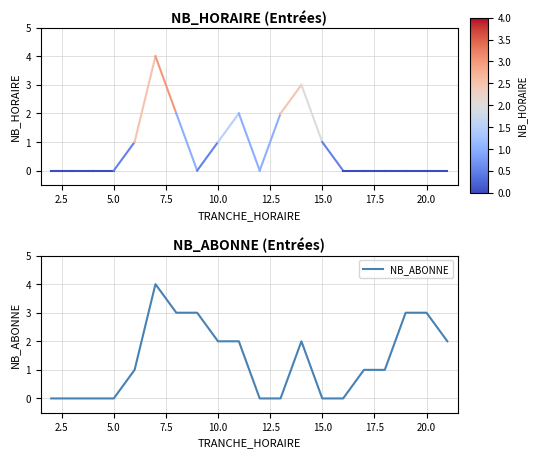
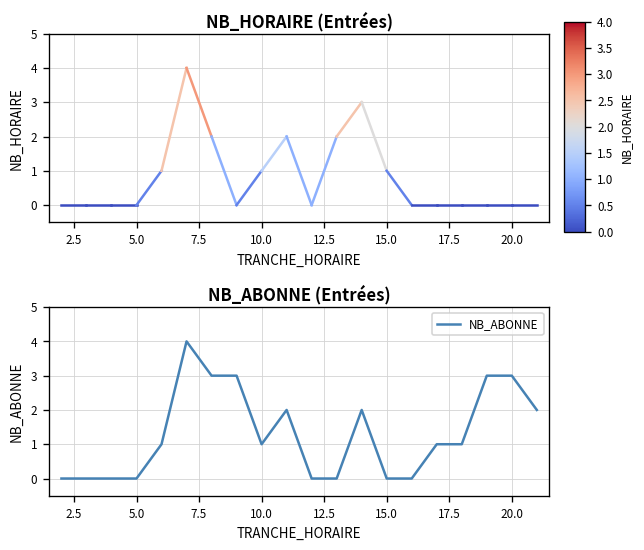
  {
    "NB_ABONNE (Entrées)": {
      "5.0": 0,
-     "10.0": 2,
+     "10.0": 1,
      "15.0": 0,
      "20.0": 3
    }
  }
